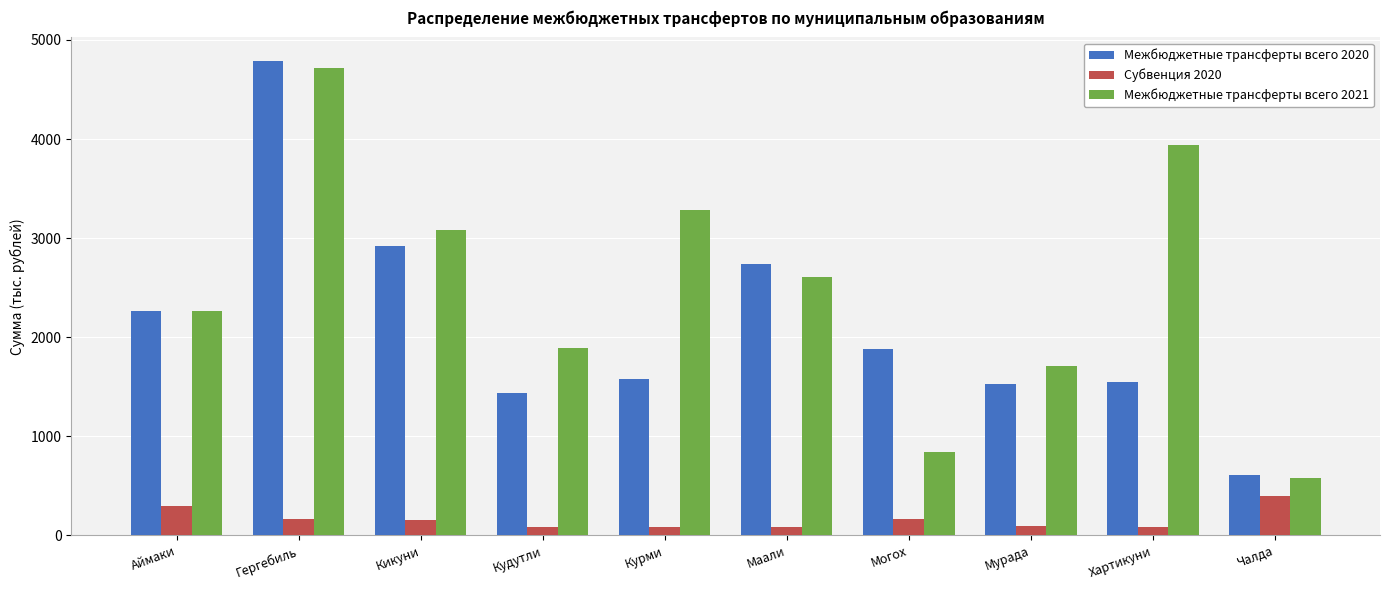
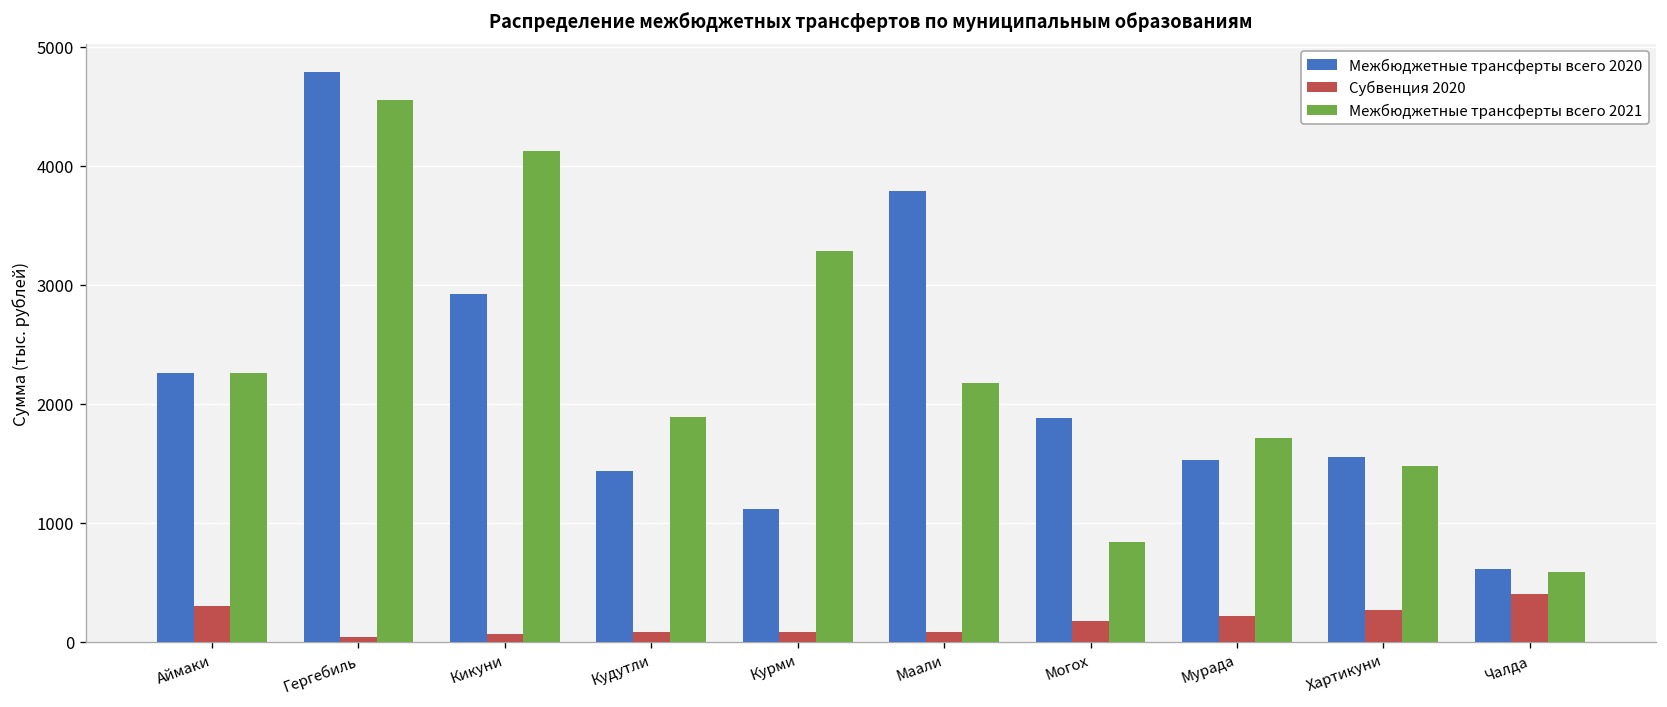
  {
    "Межбюджетные трансферты всего 2020": {
      "Аймаки": 2300,
      "Гергебиль": 4800,
      "Кикуни": 2900,
      "Кудутли": 1400,
-     "Курми": 1600,
-     "Маали": 2700,
+     "Курми": 1100,
+     "Маали": 3800,
      "Могох": 1900,
      "Мурада": 1500,
      "Хартикуни": 1600,
      "Чалда": 600
    },
    "Субвенция 2020": {
      "Аймаки": 300,
-     "Гергебиль": 200,
-     "Кикуни": 200,
+     "Гергебиль": 0,
+     "Кикуни": 100,
      "Кудутли": 100,
      "Курми": 100,
      "Маали": 100,
      "Могох": 200,
-     "Мурада": 100,
-     "Хартикуни": 100,
+     "Мурада": 200,
+     "Хартикуни": 300,
      "Чалда": 400
    },
    "Межбюджетные трансферты всего 2021": {
      "Аймаки": 2300,
-     "Гергебиль": 4700,
-     "Кикуни": 3100,
+     "Гергебиль": 4600,
+     "Кикуни": 4100,
      "Кудутли": 1900,
      "Курми": 3300,
-     "Маали": 2600,
+     "Маали": 2200,
      "Могох": 800,
      "Мурада": 1700,
-     "Хартикуни": 3900,
+     "Хартикуни": 1500,
      "Чалда": 600
    }
  }
